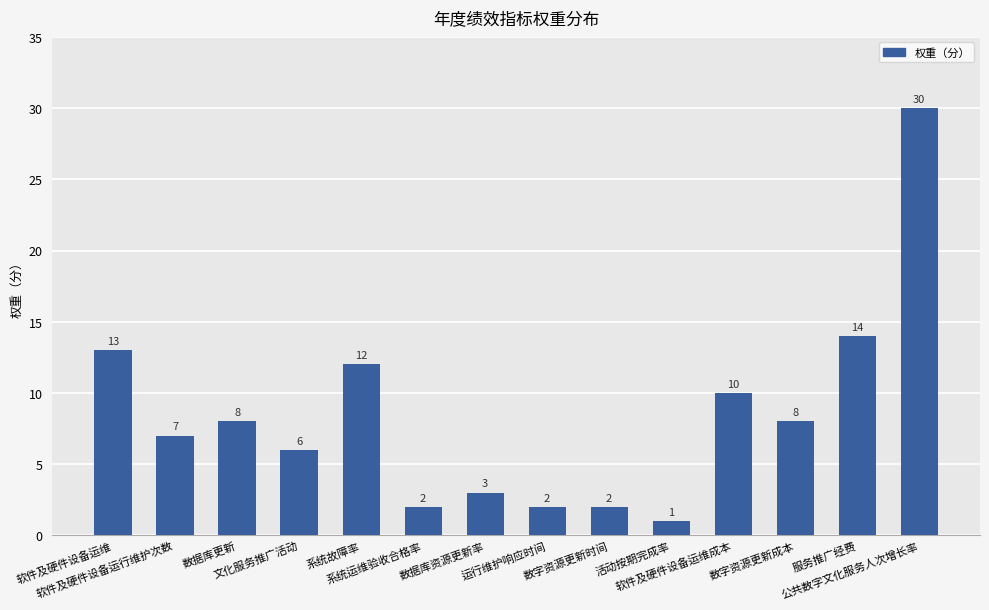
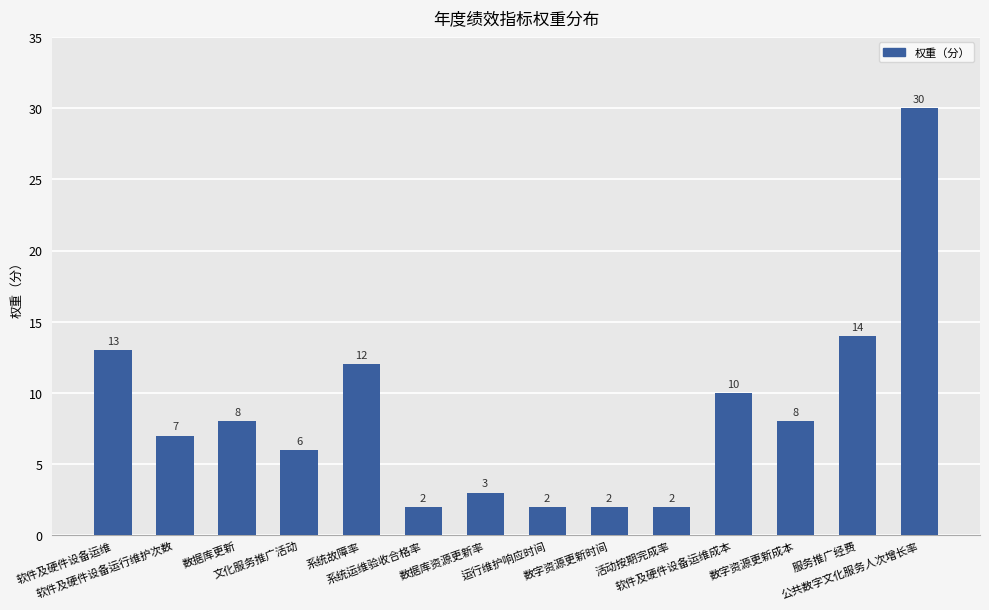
  {
    "软件及硬件设备运维": 13,
    "软件及硬件设备运行维护次数": 7,
    "数据库更新": 8,
    "文化服务推广活动": 6,
    "系统故障率": 12,
    "系统运维验收合格率": 2,
    "数据库资源更新率": 3,
    "运行维护响应时间": 2,
    "数字资源更新时间": 2,
-   "活动按期完成率": 1,
+   "活动按期完成率": 2,
    "软件及硬件设备运维成本": 10,
    "数字资源更新成本": 8,
    "服务推广经费": 14,
    "公共数字文化服务人次增长率": 30
  }
